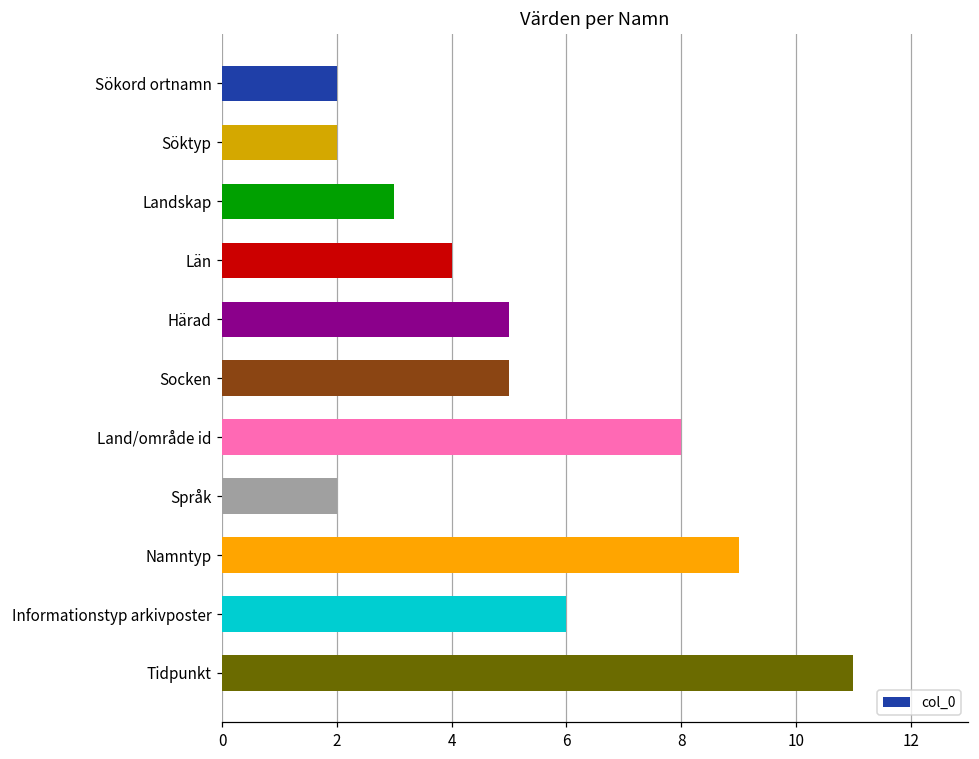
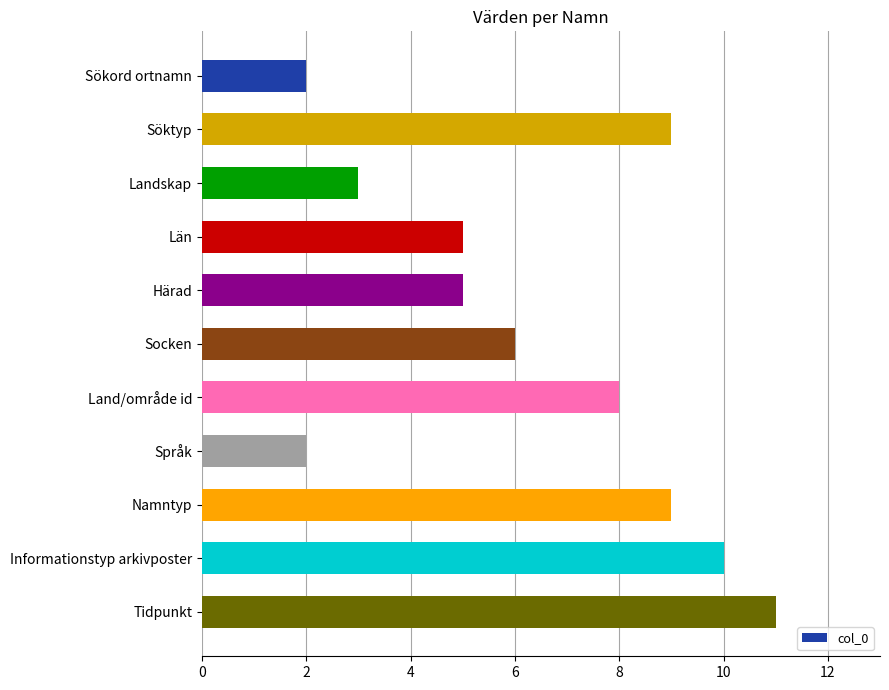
  {
    "Sökord ortnamn": 2,
-   "Söktyp": 2,
+   "Söktyp": 9,
    "Landskap": 3,
-   "Län": 4,
+   "Län": 5,
    "Härad": 5,
-   "Socken": 5,
+   "Socken": 6,
    "Land/område id": 8,
    "Språk": 2,
    "Namntyp": 9,
-   "Informationstyp arkivposter": 6,
+   "Informationstyp arkivposter": 10,
    "Tidpunkt": 11
  }
